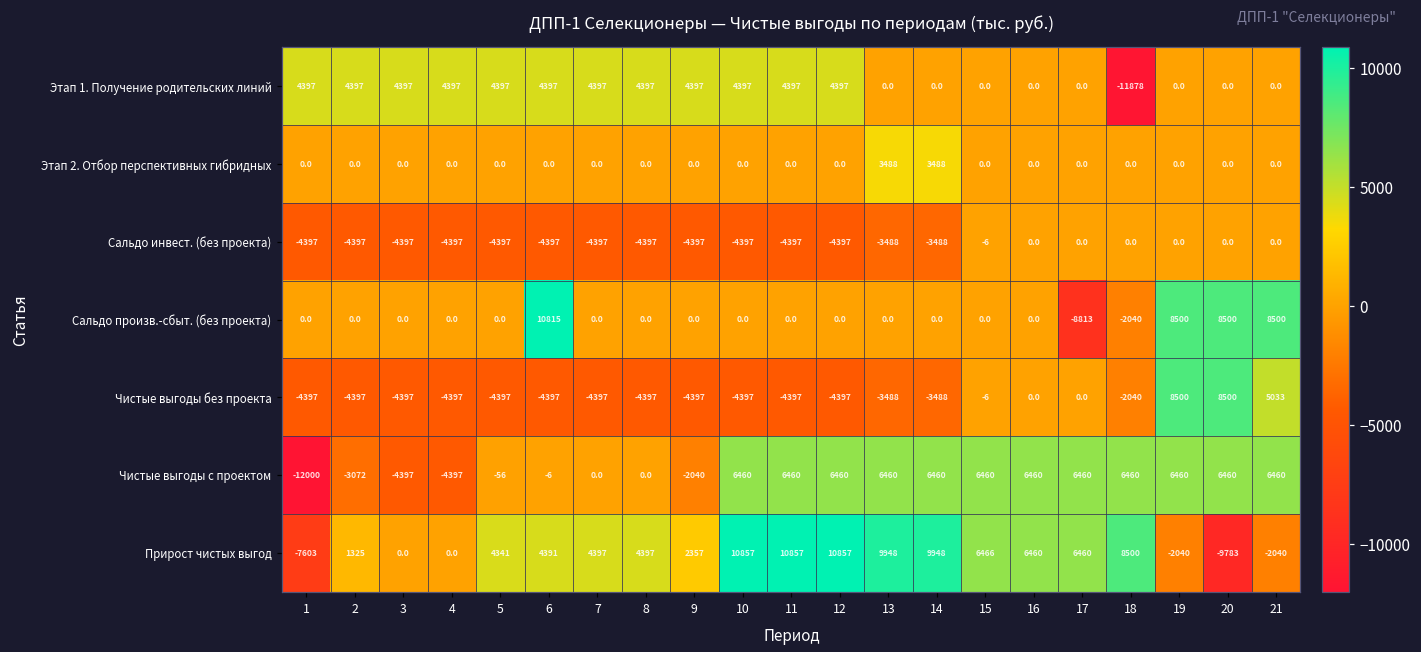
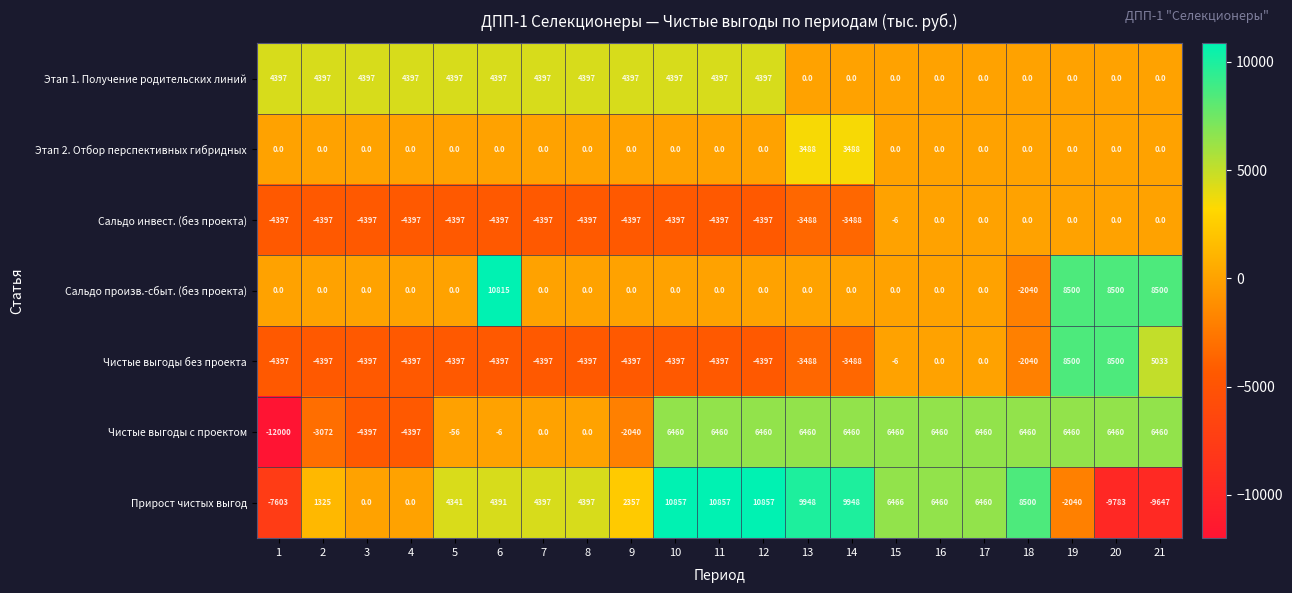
  {
    "Этап 1. Получение родительских линий": {
      "1": 4397,
      "2": 4397,
      "3": 4397,
      "4": 4397,
      "5": 4397,
      "6": 4397,
      "7": 4397,
      "8": 4397,
      "9": 4397,
      "10": 4397,
      "11": 4397,
      "12": 4397,
      "13": 0.0,
      "14": 0.0,
      "15": 0.0,
      "16": 0.0,
      "17": 0.0,
-     "18": -11878,
+     "18": 0.0,
      "19": 0.0,
      "20": 0.0,
      "21": 0.0
    },
    "Этап 2. Отбор перспективных гибридных": {
      "1": 0.0,
      "2": 0.0,
      "3": 0.0,
      "4": 0.0,
      "5": 0.0,
      "6": 0.0,
      "7": 0.0,
      "8": 0.0,
      "9": 0.0,
      "10": 0.0,
      "11": 0.0,
      "12": 0.0,
      "13": 3488,
      "14": 3488,
      "15": 0.0,
      "16": 0.0,
      "17": 0.0,
      "18": 0.0,
      "19": 0.0,
      "20": 0.0,
      "21": 0.0
    },
    "Сальдо инвест. (без проекта)": {
      "1": -4397,
      "2": -4397,
      "3": -4397,
      "4": -4397,
      "5": -4397,
      "6": -4397,
      "7": -4397,
      "8": -4397,
      "9": -4397,
      "10": -4397,
      "11": -4397,
      "12": -4397,
      "13": -3488,
      "14": -3488,
      "15": -6,
      "16": 0.0,
      "17": 0.0,
      "18": 0.0,
      "19": 0.0,
      "20": 0.0,
      "21": 0.0
    },
    "Сальдо произв.-сбыт. (без проекта)": {
      "1": 0.0,
      "2": 0.0,
      "3": 0.0,
      "4": 0.0,
      "5": 0.0,
      "6": 10815,
      "7": 0.0,
      "8": 0.0,
      "9": 0.0,
      "10": 0.0,
      "11": 0.0,
      "12": 0.0,
      "13": 0.0,
      "14": 0.0,
      "15": 0.0,
      "16": 0.0,
-     "17": -8813,
+     "17": 0.0,
      "18": -2040,
      "19": 8500,
      "20": 8500,
      "21": 8500
    },
    "Чистые выгоды без проекта": {
      "1": -4397,
      "2": -4397,
      "3": -4397,
      "4": -4397,
      "5": -4397,
      "6": -4397,
      "7": -4397,
      "8": -4397,
      "9": -4397,
      "10": -4397,
      "11": -4397,
      "12": -4397,
      "13": -3488,
      "14": -3488,
      "15": -6,
      "16": 0.0,
      "17": 0.0,
      "18": -2040,
      "19": 8500,
      "20": 8500,
      "21": 5033
    },
    "Чистые выгоды c проектом": {
      "1": -12000,
      "2": -3072,
      "3": -4397,
      "4": -4397,
      "5": -56,
      "6": -6,
      "7": 0.0,
      "8": 0.0,
      "9": -2040,
      "10": 6460,
      "11": 6460,
      "12": 6460,
      "13": 6460,
      "14": 6460,
      "15": 6460,
      "16": 6460,
      "17": 6460,
      "18": 6460,
      "19": 6460,
      "20": 6460,
      "21": 6460
    },
    "Прирост чистых выгод": {
      "1": -7603,
      "2": 1325,
      "3": 0.0,
      "4": 0.0,
      "5": 4341,
      "6": 4391,
      "7": 4397,
      "8": 4397,
      "9": 2357,
      "10": 10857,
      "11": 10857,
      "12": 10857,
      "13": 9948,
      "14": 9948,
      "15": 6466,
      "16": 6460,
      "17": 6460,
      "18": 8500,
      "19": -2040,
      "20": -9783,
-     "21": -2040
+     "21": -9647
    }
  }
